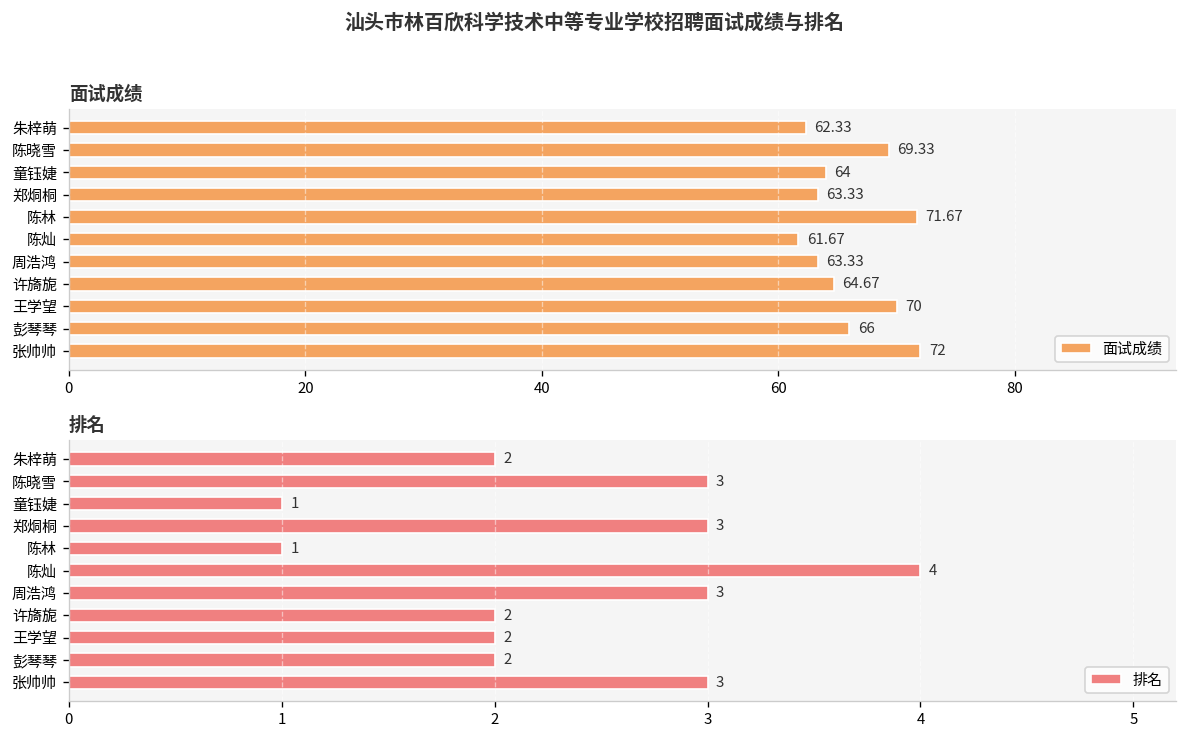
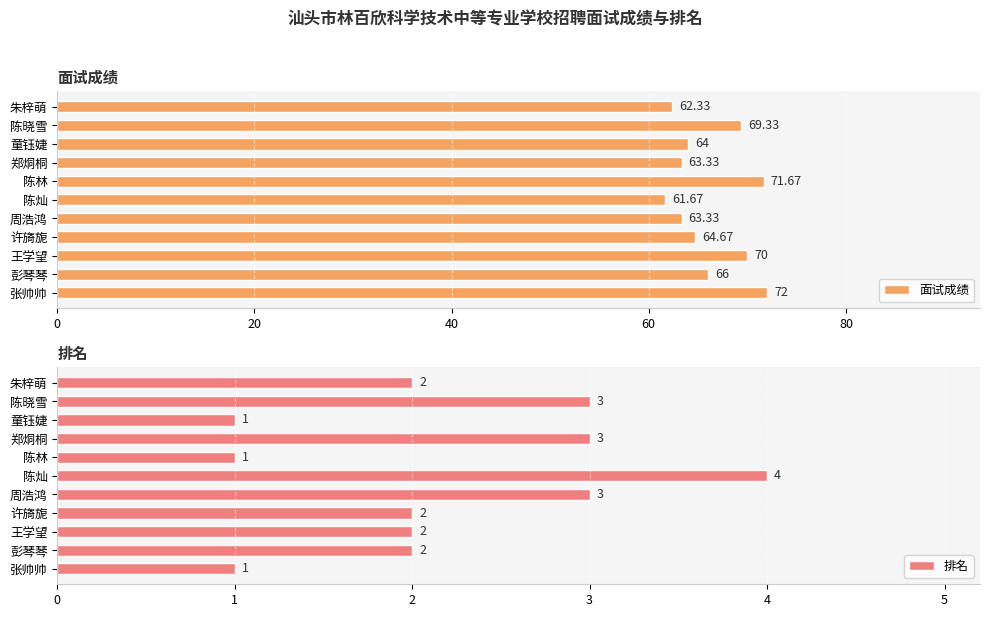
  {
    "面试成绩": {
      "朱梓萌": 62.33,
      "陈晓雪": 69.33,
      "童钰婕": 64,
      "郑烔桐": 63.33,
      "陈林": 71.67,
      "陈灿": 61.67,
      "周浩鸿": 63.33,
      "许旖旎": 64.67,
      "王学望": 70,
      "彭琴琴": 66,
      "张帅帅": 72
    },
    "排名": {
      "朱梓萌": 2,
      "陈晓雪": 3,
      "童钰婕": 1,
      "郑烔桐": 3,
      "陈林": 1,
      "陈灿": 4,
      "周浩鸿": 3,
      "许旖旎": 2,
      "王学望": 2,
      "彭琴琴": 2,
-     "张帅帅": 3
+     "张帅帅": 1
    }
  }
